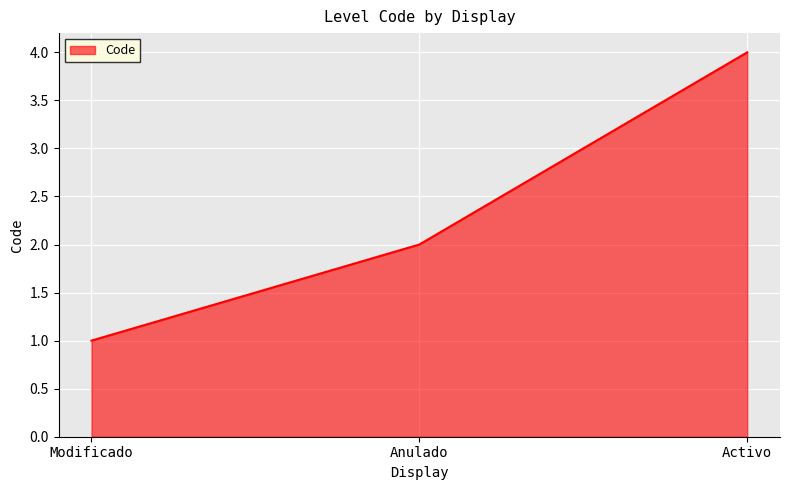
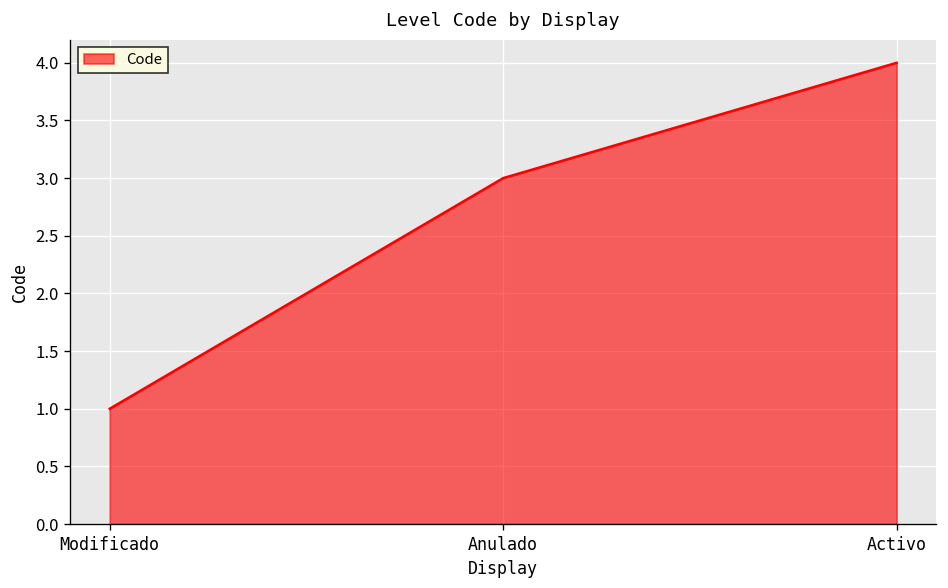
  {
    "Modificado": 1,
-   "Anulado": 2,
+   "Anulado": 3,
    "Activo": 4
  }
